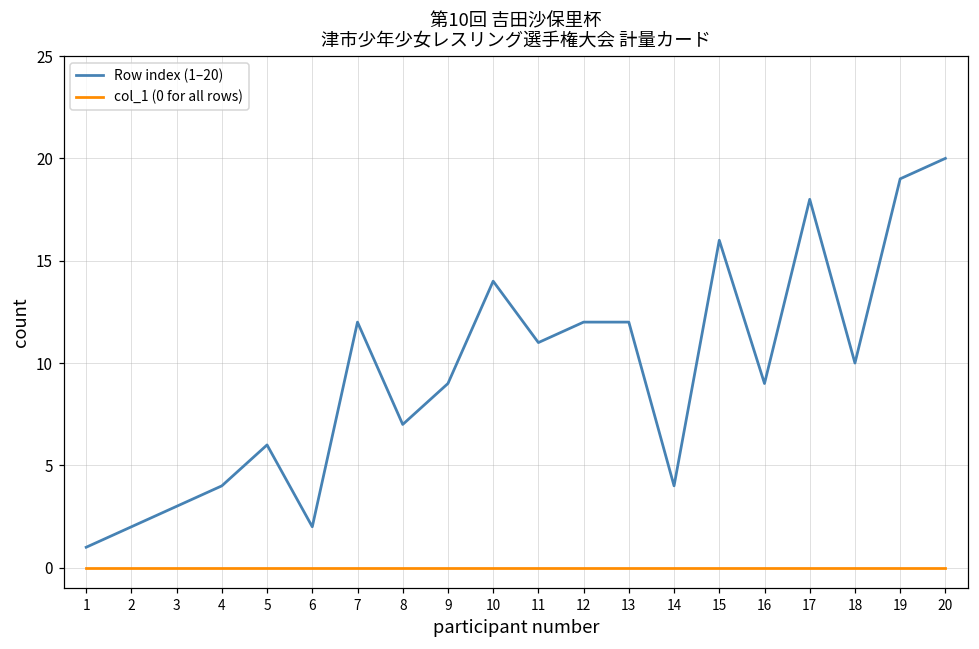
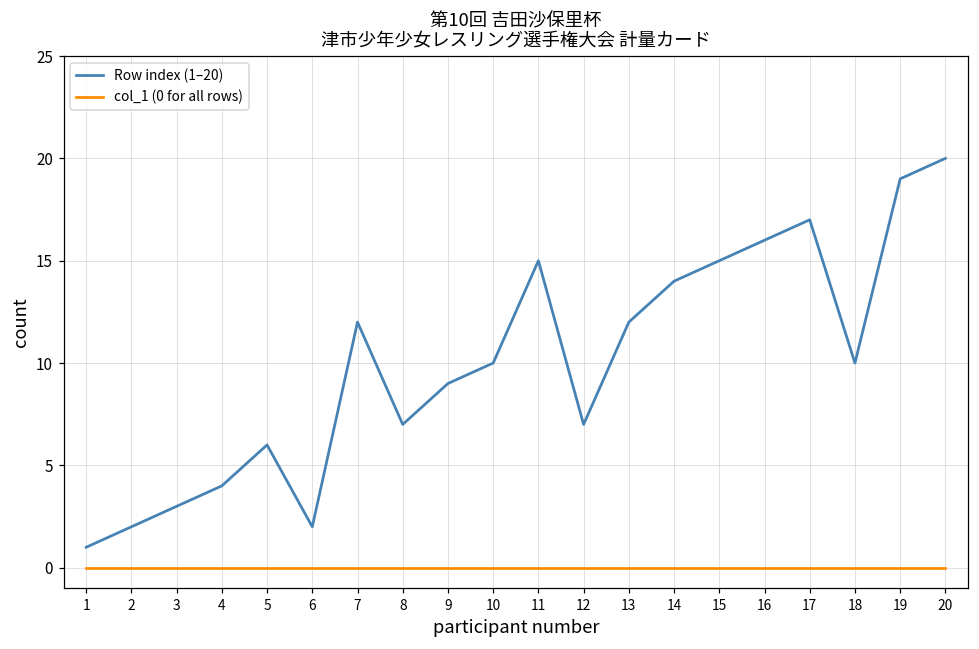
  {
    "Row index (1–20)": {
      "1": 1,
      "2": 2,
      "3": 3,
      "4": 4,
      "5": 6,
      "6": 2,
      "7": 12,
      "8": 7,
      "9": 9,
-     "10": 14,
-     "11": 11,
-     "12": 12,
+     "10": 10,
+     "11": 15,
+     "12": 7,
      "13": 12,
-     "14": 4,
-     "15": 16,
-     "16": 9,
-     "17": 18,
+     "14": 14,
+     "15": 15,
+     "16": 16,
+     "17": 17,
      "18": 10,
      "19": 19,
      "20": 20
    },
    "col_1 (0 for all rows)": {
      "1": 0,
      "2": 0,
      "3": 0,
      "4": 0,
      "5": 0,
      "6": 0,
      "7": 0,
      "8": 0,
      "9": 0,
      "10": 0,
      "11": 0,
      "12": 0,
      "13": 0,
      "14": 0,
      "15": 0,
      "16": 0,
      "17": 0,
      "18": 0,
      "19": 0,
      "20": 0
    }
  }
